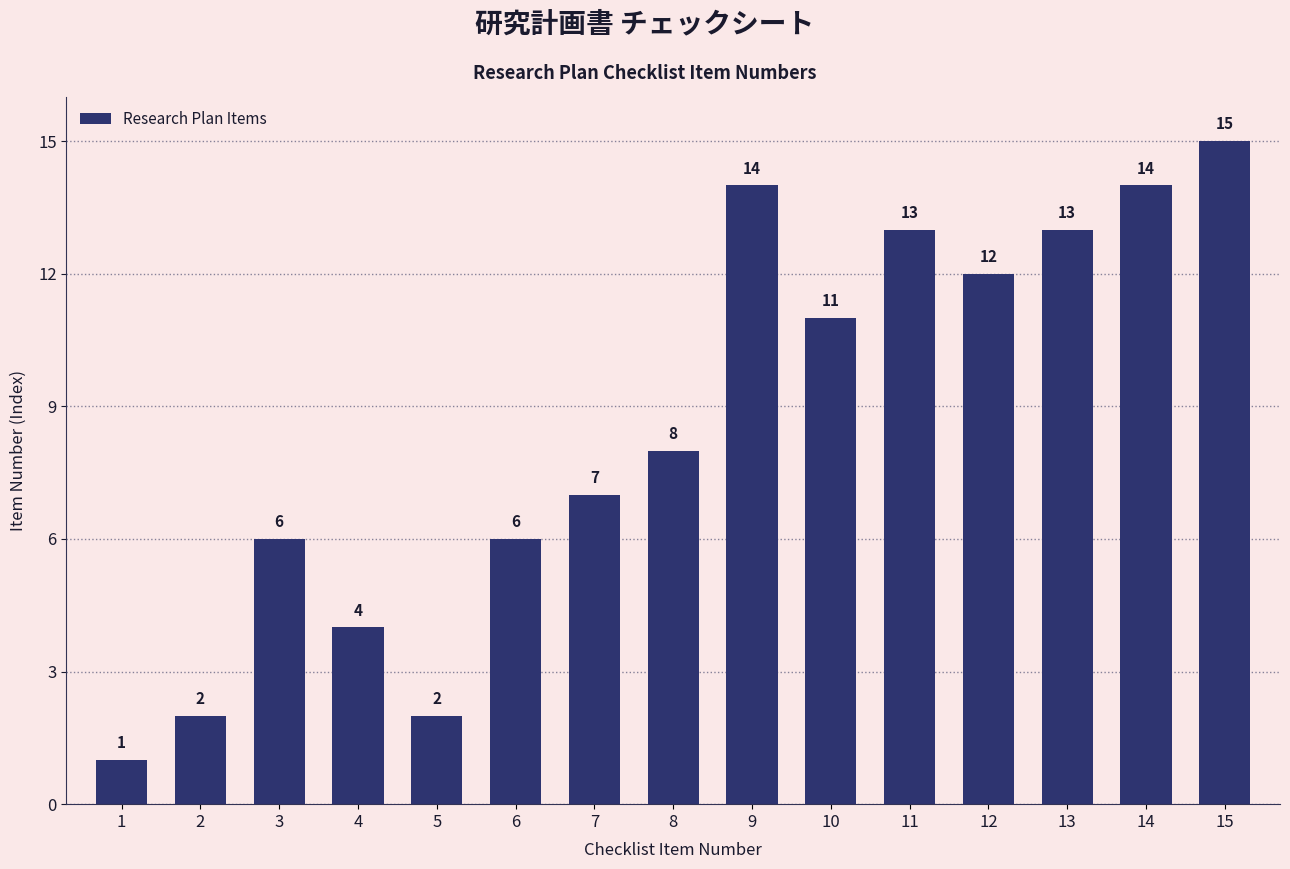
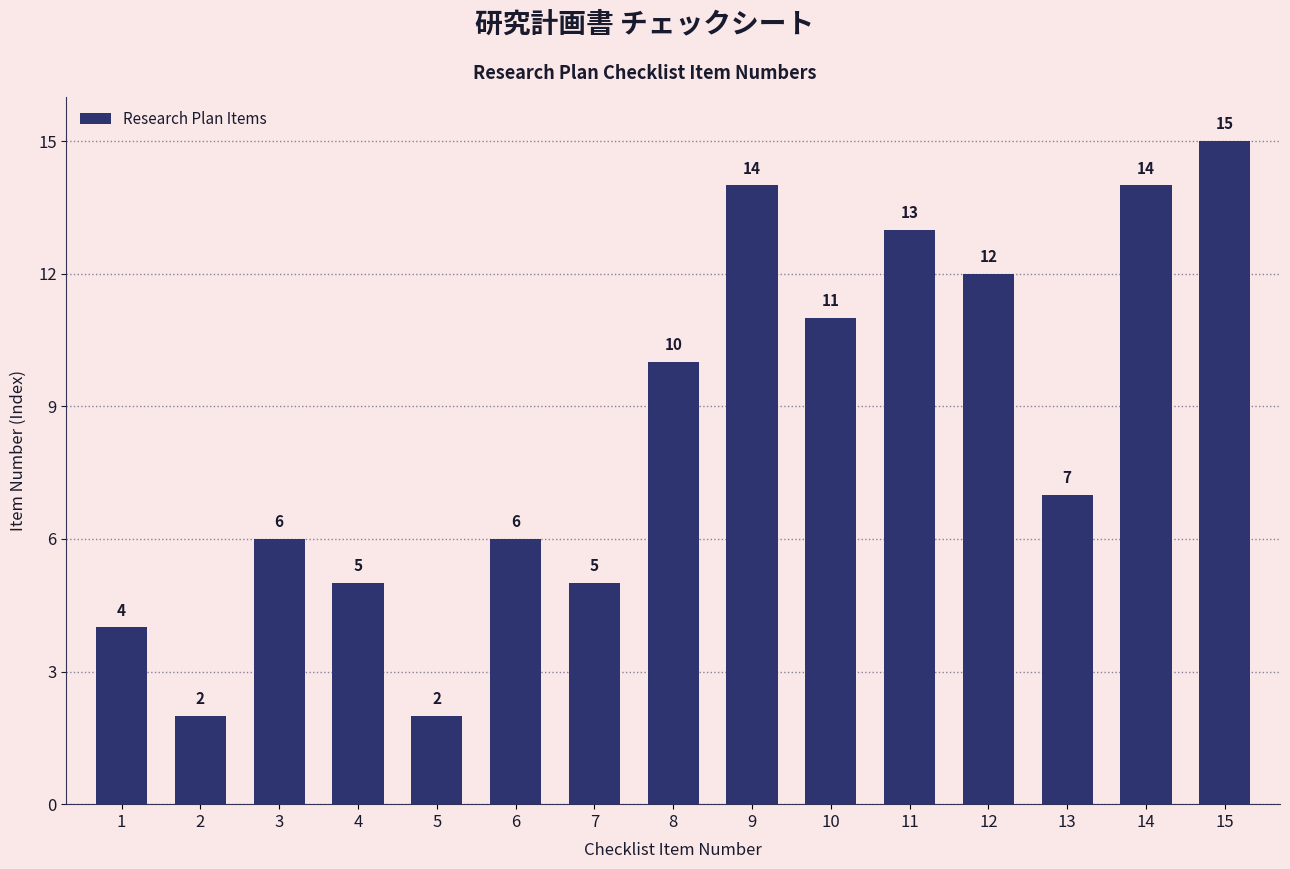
  {
-   "1": 1,
+   "1": 4,
    "2": 2,
    "3": 6,
-   "4": 4,
+   "4": 5,
    "5": 2,
    "6": 6,
-   "7": 7,
-   "8": 8,
+   "7": 5,
+   "8": 10,
    "9": 14,
    "10": 11,
    "11": 13,
    "12": 12,
-   "13": 13,
+   "13": 7,
    "14": 14,
    "15": 15
  }
